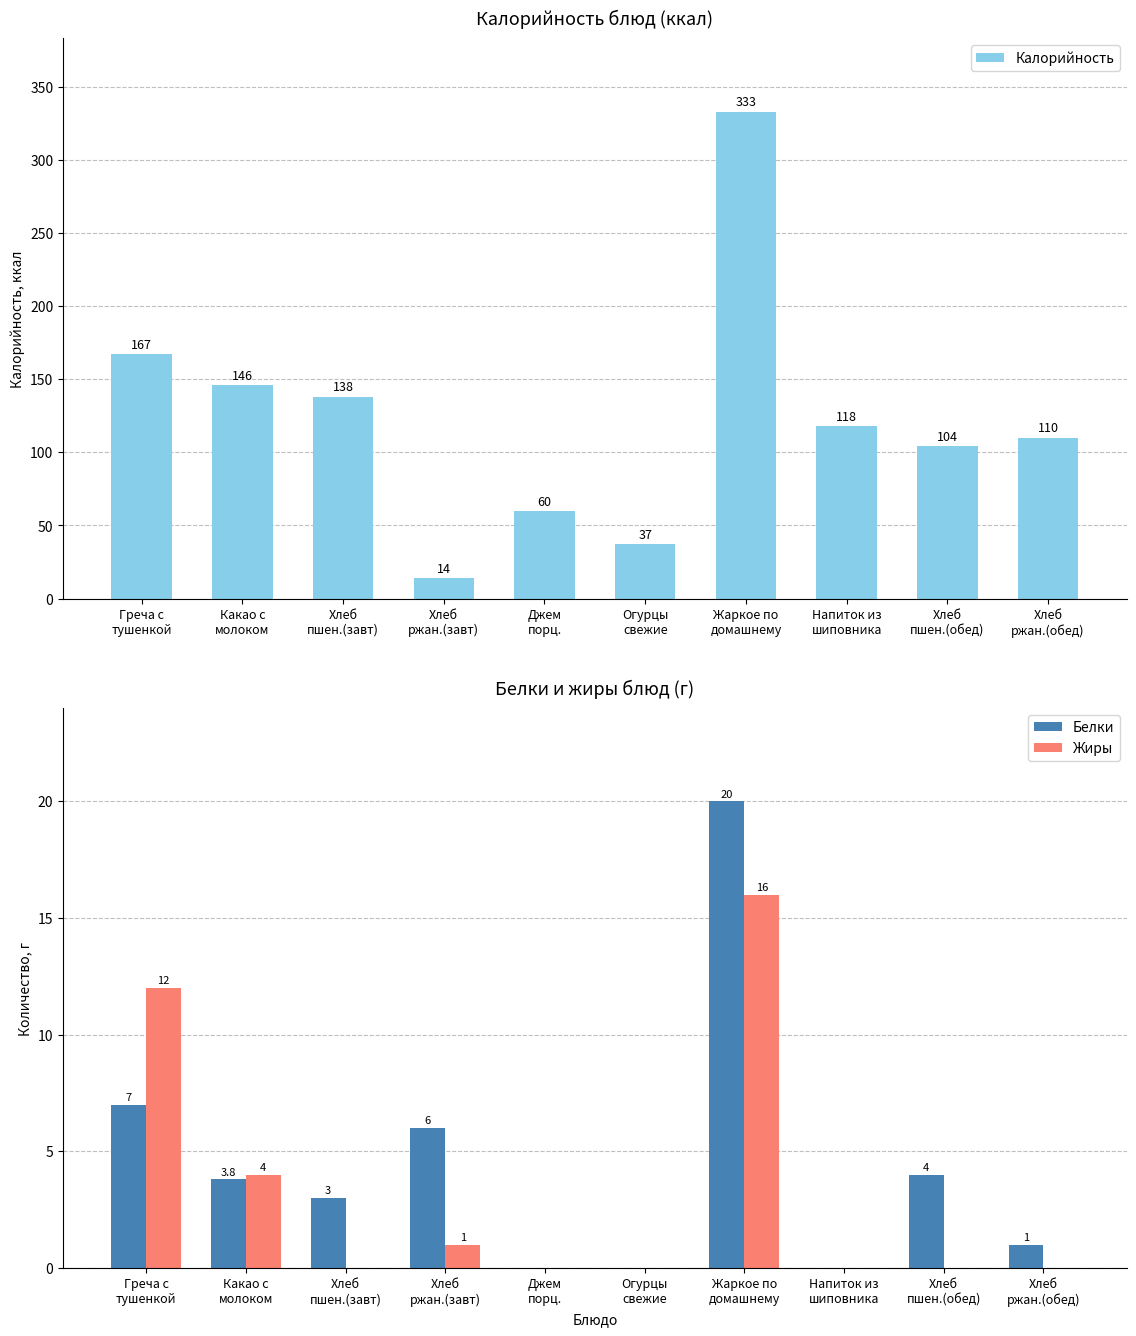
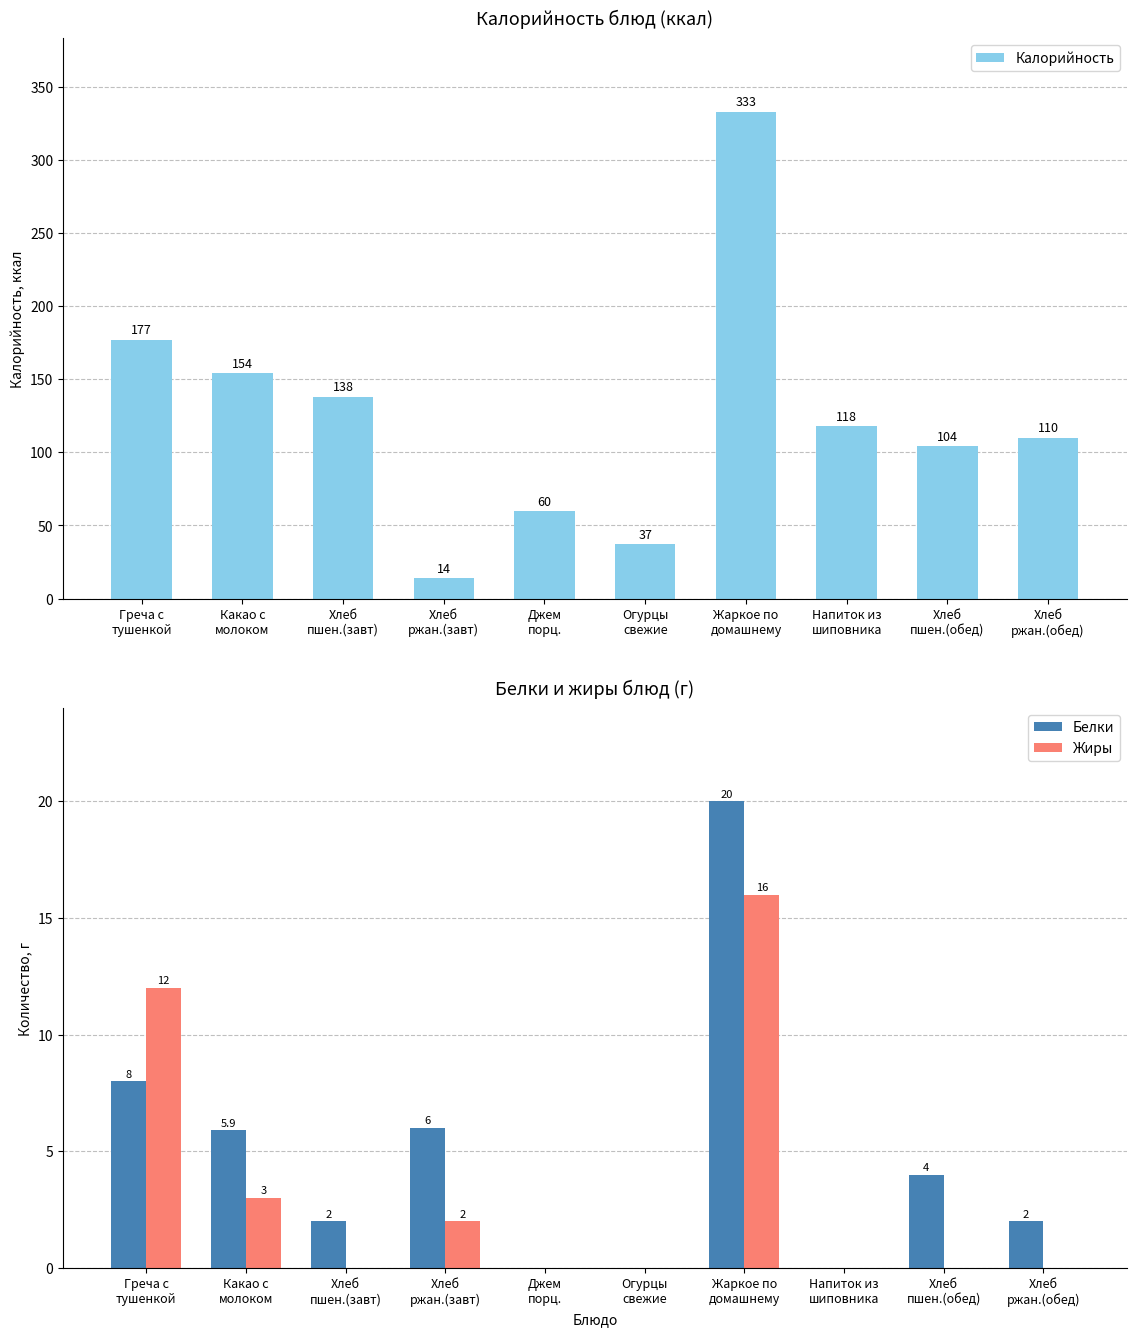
  {
    "Калорийность блюд (ккал)": {
-     "Греча с тушенкой": 167,
-     "Какао с молоком": 146,
+     "Греча с тушенкой": 177,
+     "Какао с молоком": 154,
      "Хлеб пшен.(завт)": 138,
      "Хлеб ржан.(завт)": 14,
      "Джем порц.": 60,
      "Огурцы свежие": 37,
      "Жаркое по домашнему": 333,
      "Напиток из шиповника": 118,
      "Хлеб пшен.(обед)": 104,
      "Хлеб ржан.(обед)": 110
    },
    "Белки и жиры блюд (г)": {
      "Белки": {
-       "Греча с тушенкой": 7,
-       "Какао с молоком": 3.8,
-       "Хлеб пшен.(завт)": 3,
+       "Греча с тушенкой": 8,
+       "Какао с молоком": 5.9,
+       "Хлеб пшен.(завт)": 2,
        "Хлеб ржан.(завт)": 6,
        "Жаркое по домашнему": 20,
        "Хлеб пшен.(обед)": 4,
-       "Хлеб ржан.(обед)": 1
+       "Хлеб ржан.(обед)": 2
      },
      "Жиры": {
        "Греча с тушенкой": 12,
-       "Какао с молоком": 4,
-       "Хлеб ржан.(завт)": 1,
+       "Какао с молоком": 3,
+       "Хлеб ржан.(завт)": 2,
        "Жаркое по домашнему": 16
      }
    }
  }
